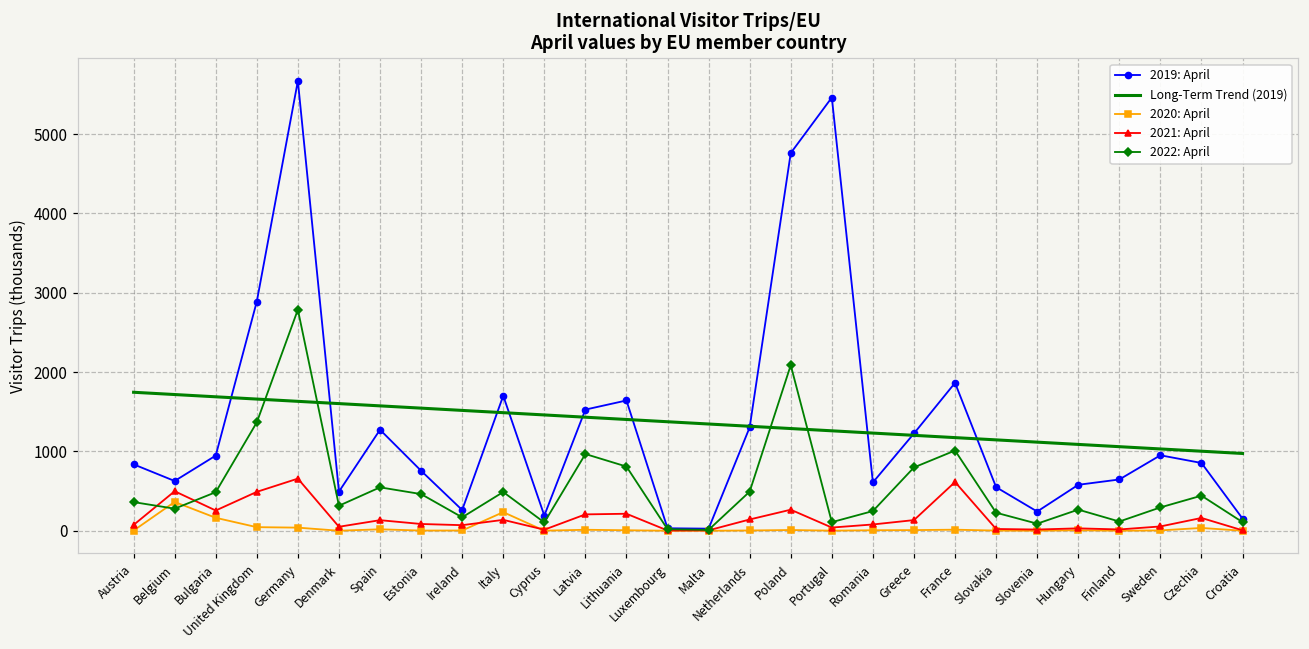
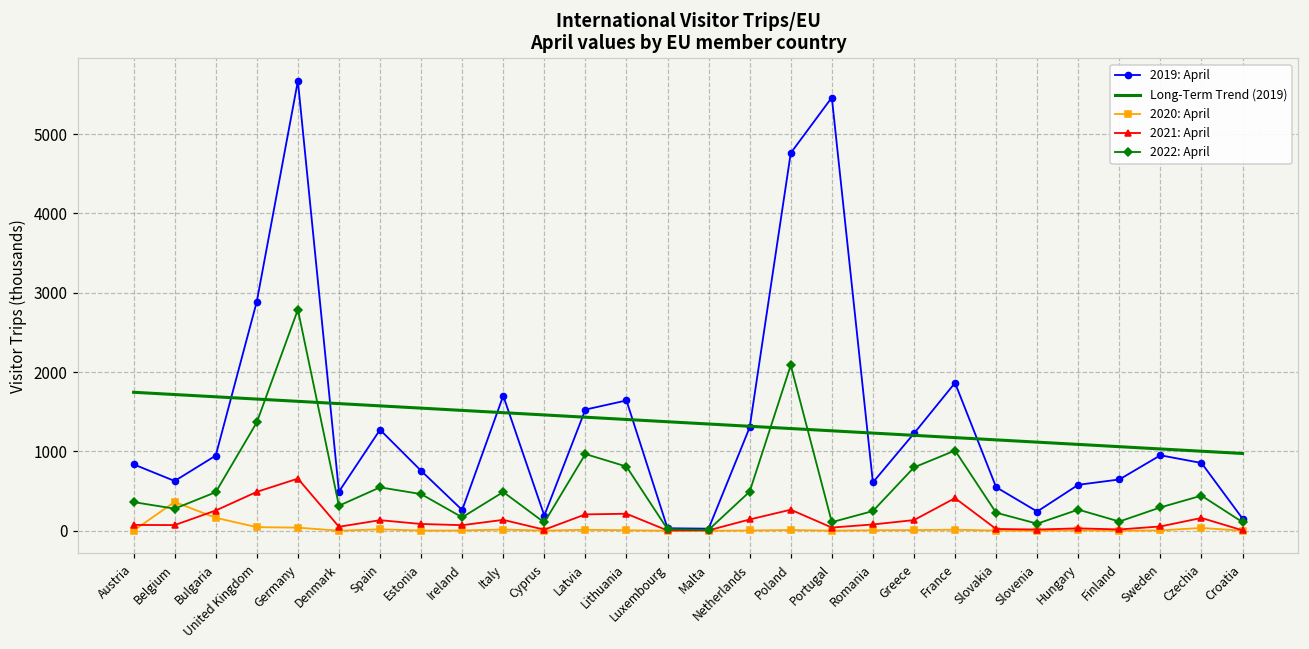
  {
    "2019: April": {
      "Austria": 800,
      "Belgium": 600,
      "Bulgaria": 900,
      "United Kingdom": 2900,
      "Germany": 5700,
      "Denmark": 500,
      "Spain": 1300,
      "Estonia": 800,
      "Ireland": 300,
      "Italy": 1700,
      "Cyprus": 200,
      "Latvia": 1500,
      "Lithuania": 1600,
      "Poland": 4800,
      "Portugal": 5500,
      "Romania": 600,
      "France": 1900,
      "Slovakia": 500,
      "Slovenia": 200,
      "Hungary": 600,
      "Finland": 600,
      "Sweden": 1000,
      "Czechia": 900,
      "Croatia": 200
    },
    "2020: April": {
      "Austria": 0,
      "Belgium": 400,
      "Bulgaria": 200,
      "United Kingdom": 0,
      "Germany": 0,
      "Denmark": 0,
      "Spain": 0,
      "Estonia": 0,
      "Ireland": 0,
-     "Italy": 200,
+     "Italy": 0,
      "Latvia": 0,
      "Lithuania": 0,
      "Netherlands": 0,
      "Poland": 0,
      "Portugal": 0,
      "Romania": 0,
      "Greece": 0,
      "France": 0,
      "Sweden": 0,
      "Czechia": 0
    },
    "2021: April": {
      "Austria": 100,
-     "Belgium": 500,
+     "Belgium": 100,
      "Bulgaria": 300,
      "United Kingdom": 500,
      "Germany": 700,
      "Denmark": 100,
      "Spain": 100,
      "Estonia": 100,
      "Ireland": 100,
      "Italy": 100,
      "Latvia": 200,
      "Lithuania": 200,
      "Netherlands": 100,
      "Poland": 300,
      "Portugal": 0,
      "Romania": 100,
      "Greece": 100,
-     "France": 600,
+     "France": 400,
      "Sweden": 100,
      "Czechia": 200
    }
  }
